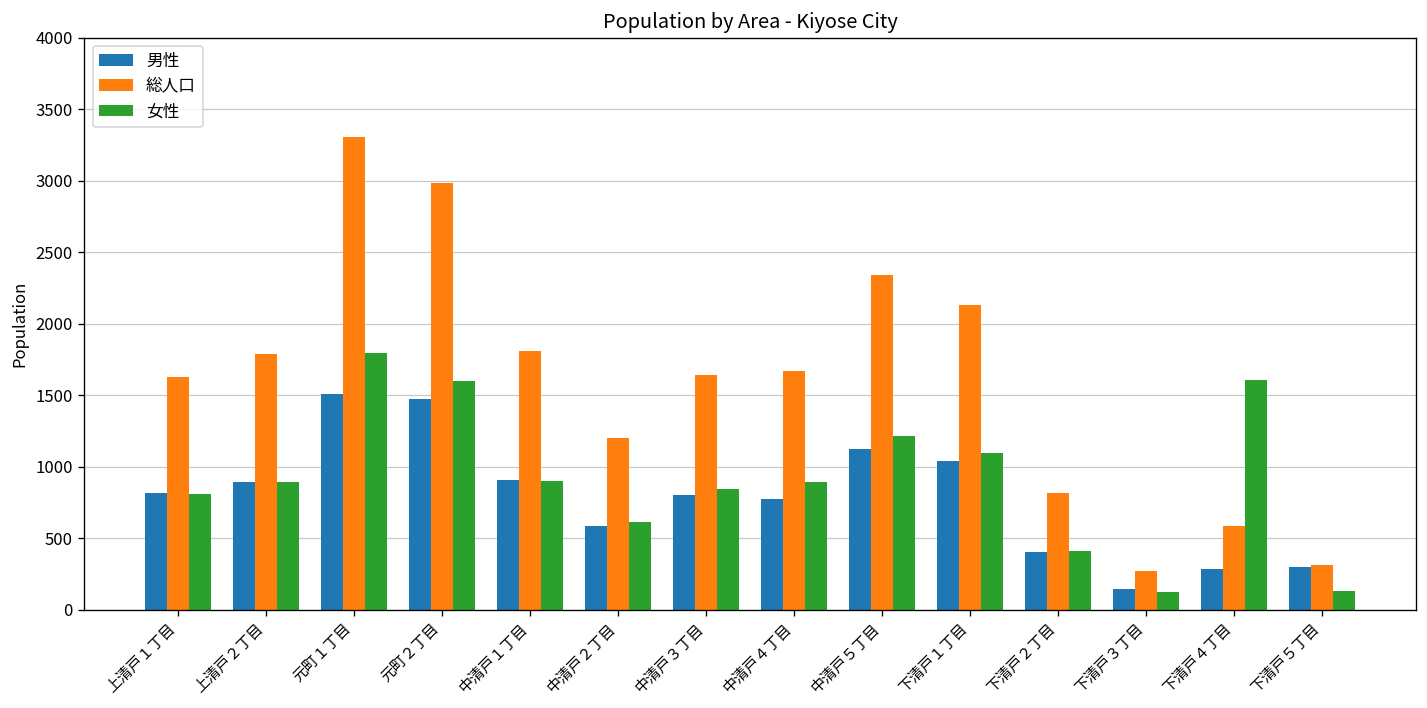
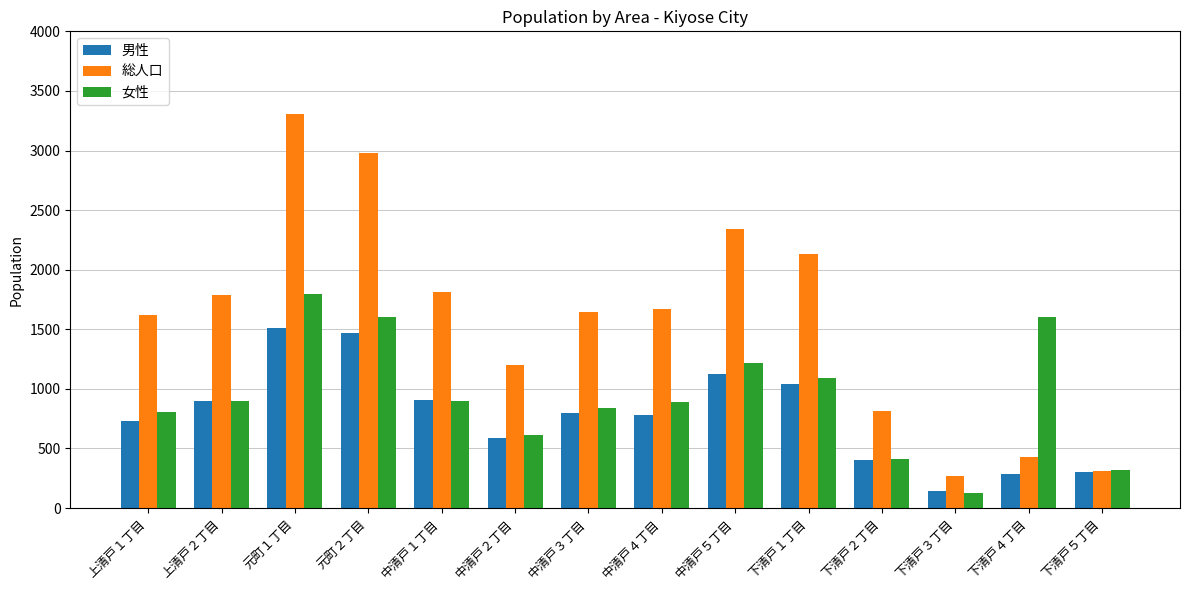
  {
    "男性": {
-     "上清戸１丁目": 820,
+     "上清戸１丁目": 730,
      "上清戸２丁目": 900,
      "元町１丁目": 1510,
      "元町２丁目": 1470,
      "中清戸１丁目": 910,
      "中清戸２丁目": 590,
      "中清戸３丁目": 800,
      "中清戸４丁目": 780,
      "中清戸５丁目": 1130,
      "下清戸１丁目": 1040,
      "下清戸２丁目": 400,
      "下清戸３丁目": 140,
      "下清戸４丁目": 290,
      "下清戸５丁目": 300
    },
    "総人口": {
      "上清戸１丁目": 1620,
      "上清戸２丁目": 1790,
      "元町１丁目": 3300,
      "元町２丁目": 2980,
      "中清戸１丁目": 1810,
      "中清戸２丁目": 1200,
      "中清戸３丁目": 1640,
      "中清戸４丁目": 1670,
      "中清戸５丁目": 2340,
      "下清戸１丁目": 2130,
      "下清戸２丁目": 820,
      "下清戸３丁目": 270,
-     "下清戸４丁目": 590,
+     "下清戸４丁目": 430,
      "下清戸５丁目": 310
    },
    "女性": {
      "上清戸１丁目": 810,
      "上清戸２丁目": 900,
      "元町１丁目": 1800,
      "元町２丁目": 1600,
      "中清戸１丁目": 900,
      "中清戸２丁目": 610,
      "中清戸３丁目": 840,
      "中清戸４丁目": 890,
      "中清戸５丁目": 1220,
      "下清戸１丁目": 1090,
      "下清戸２丁目": 410,
      "下清戸３丁目": 130,
      "下清戸４丁目": 1600,
-     "下清戸５丁目": 130
+     "下清戸５丁目": 320
    }
  }
